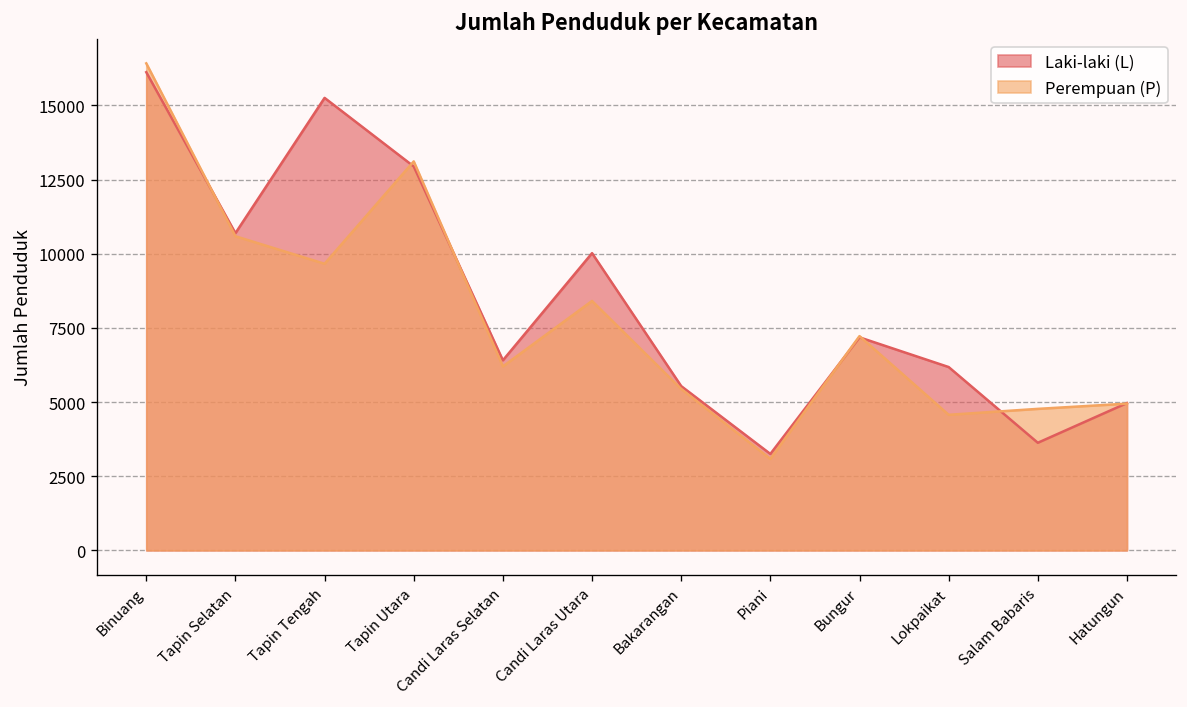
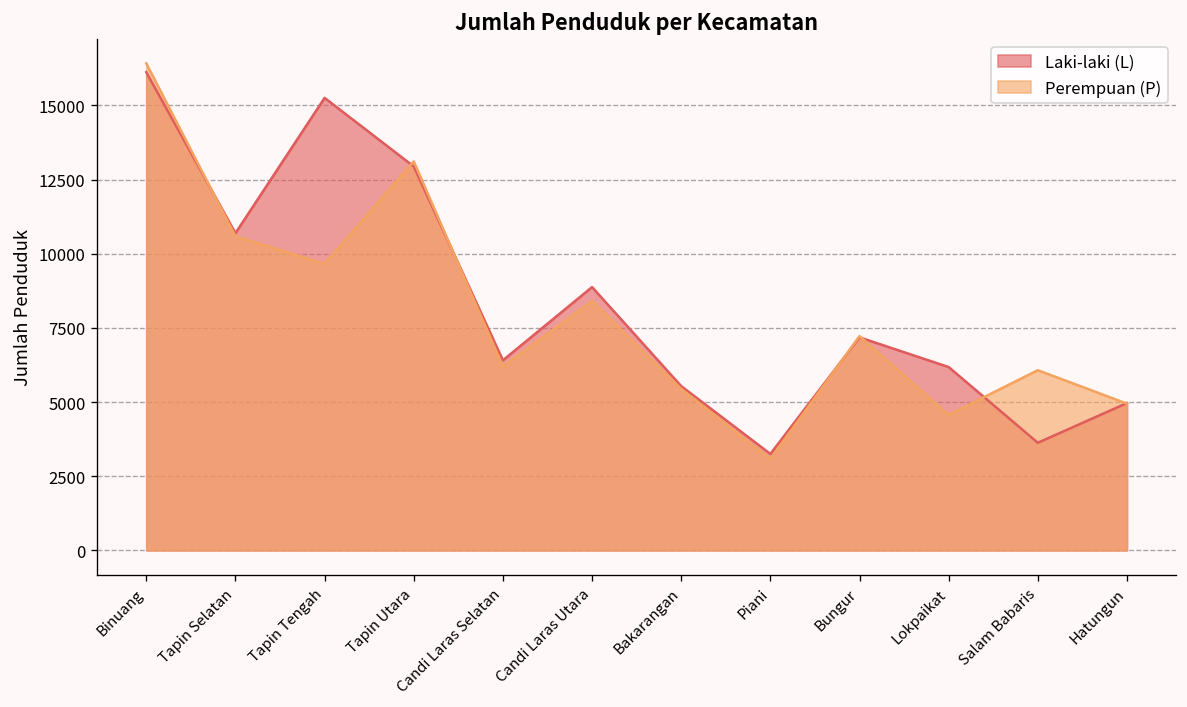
  {
    "Laki-laki (L)": {
      "Binuang": 16100,
      "Tapin Selatan": 10700,
      "Tapin Tengah": 15300,
      "Tapin Utara": 12900,
      "Candi Laras Selatan": 6400,
-     "Candi Laras Utara": 10000,
+     "Candi Laras Utara": 8900,
      "Piani": 3300,
      "Lokpaikat": 6200,
      "Salam Babaris": 3600
    },
    "Perempuan (P)": {
      "Binuang": 16400,
      "Tapin Selatan": 10600,
      "Tapin Tengah": 9700,
      "Tapin Utara": 13100,
      "Candi Laras Selatan": 6200,
      "Candi Laras Utara": 8400,
      "Piani": 3100,
      "Lokpaikat": 4600,
-     "Salam Babaris": 4800
+     "Salam Babaris": 6100
    }
  }
